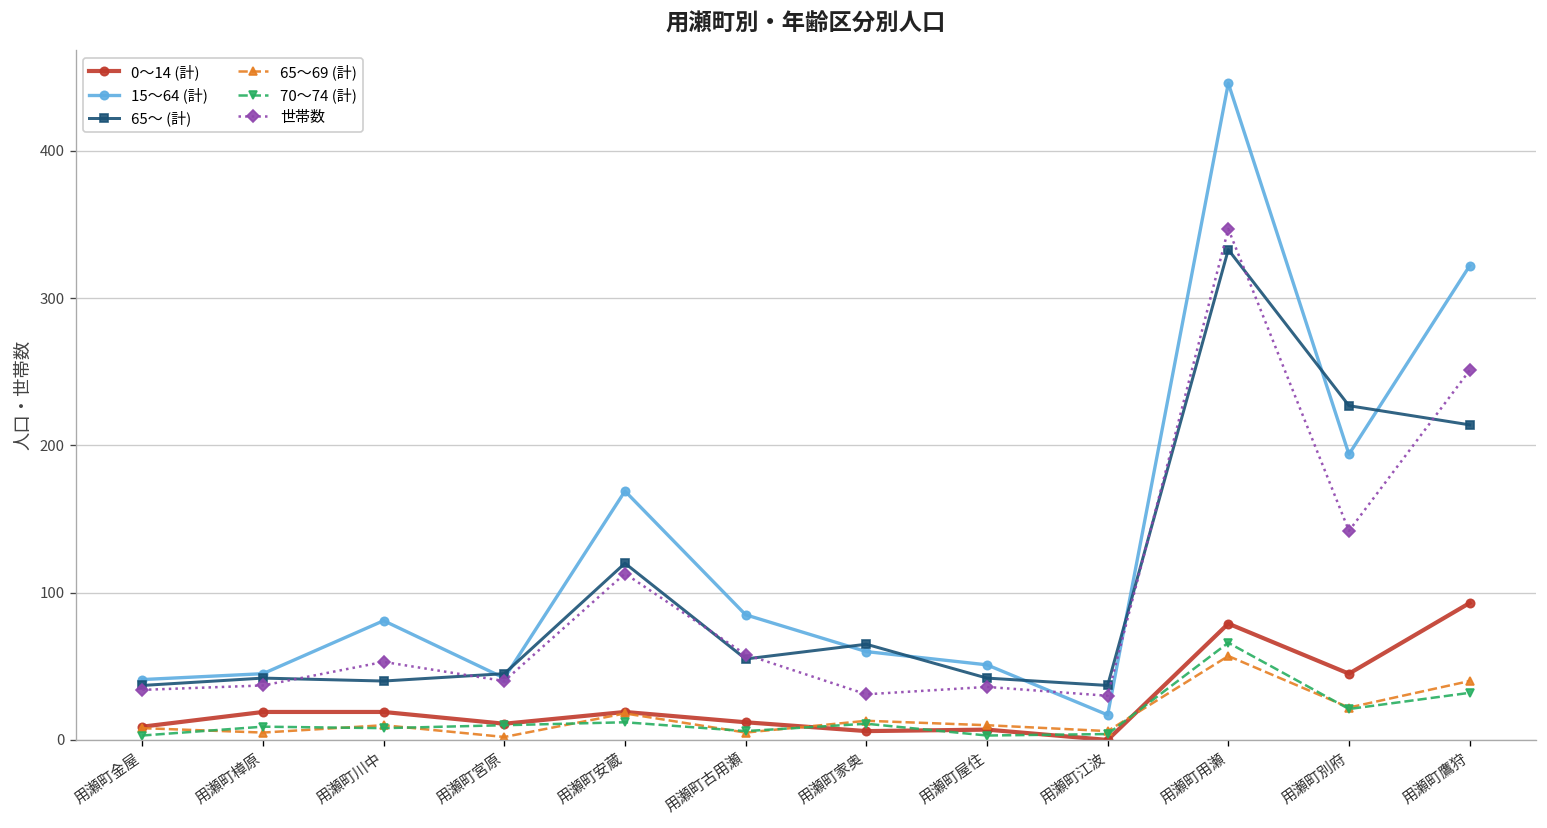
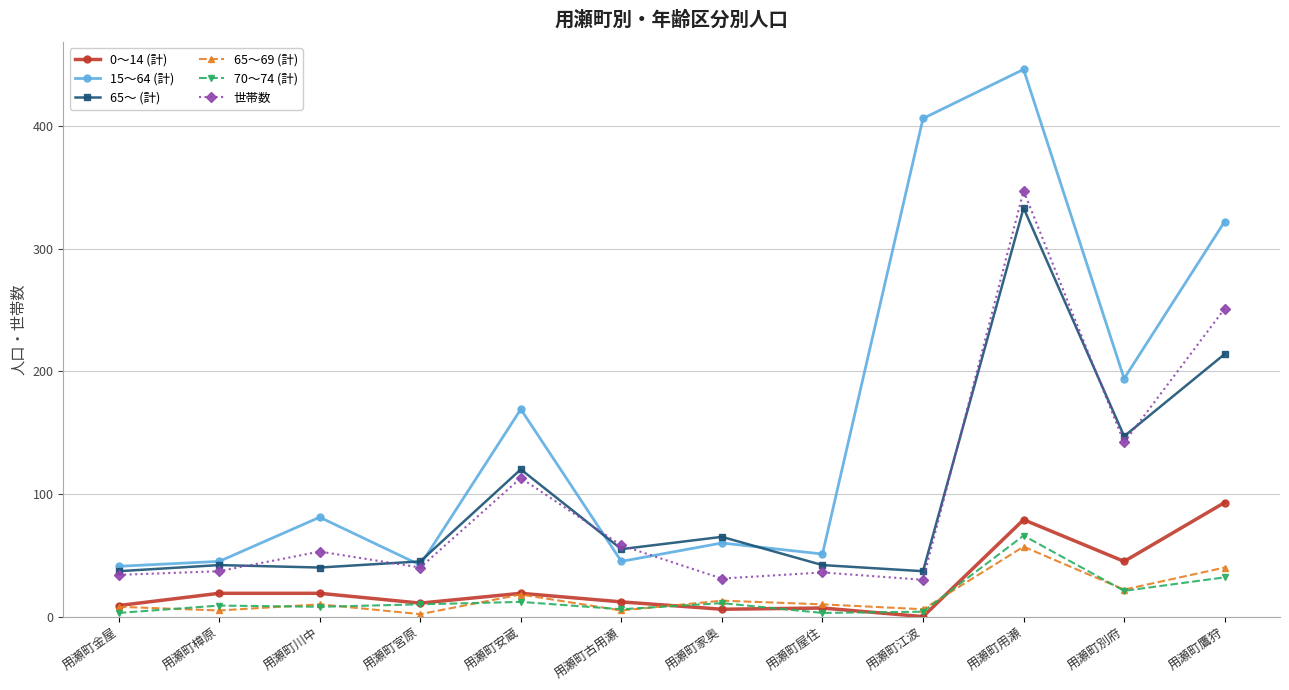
  {
    "0～14 (計)": {
      "用瀬町樟原": 19,
      "用瀬町川中": 19,
      "用瀬町古用瀬": 12,
      "用瀬町家奥": 6,
      "用瀬町屋住": 7,
      "用瀬町江波": 0,
      "用瀬町用瀬": 79,
      "用瀬町別府": 45,
      "用瀬町鷹狩": 93
    },
    "15～64 (計)": {
      "用瀬町金屋": 41,
      "用瀬町樟原": 45,
      "用瀬町川中": 81,
      "用瀬町安蔵": 169,
-     "用瀬町古用瀬": 85,
+     "用瀬町古用瀬": 45,
      "用瀬町家奥": 60,
      "用瀬町屋住": 51,
-     "用瀬町江波": 17,
+     "用瀬町江波": 406,
      "用瀬町用瀬": 446,
      "用瀬町別府": 194,
      "用瀬町鷹狩": 322
    },
    "65～ (計)": {
      "用瀬町金屋": 37,
      "用瀬町樟原": 42,
      "用瀬町川中": 40,
      "用瀬町宮原": 45,
      "用瀬町安蔵": 120,
      "用瀬町古用瀬": 55,
      "用瀬町家奥": 65,
      "用瀬町屋住": 42,
      "用瀬町江波": 37,
      "用瀬町用瀬": 333,
-     "用瀬町別府": 227,
+     "用瀬町別府": 147,
      "用瀬町鷹狩": 214
    },
    "65～69 (計)": {
      "用瀬町樟原": 5,
      "用瀬町宮原": 2,
      "用瀬町屋住": 10,
      "用瀬町用瀬": 57,
      "用瀬町鷹狩": 40
    },
    "70～74 (計)": {
      "用瀬町金屋": 3,
      "用瀬町樟原": 9,
      "用瀬町安蔵": 12,
      "用瀬町屋住": 3,
      "用瀬町用瀬": 66,
      "用瀬町鷹狩": 32
    },
    "世帯数": {
      "用瀬町金屋": 34,
      "用瀬町樟原": 37,
      "用瀬町川中": 53,
      "用瀬町安蔵": 113,
      "用瀬町古用瀬": 58,
      "用瀬町家奥": 31,
      "用瀬町屋住": 36,
      "用瀬町江波": 30,
      "用瀬町用瀬": 347,
      "用瀬町別府": 142,
      "用瀬町鷹狩": 251
    }
  }
